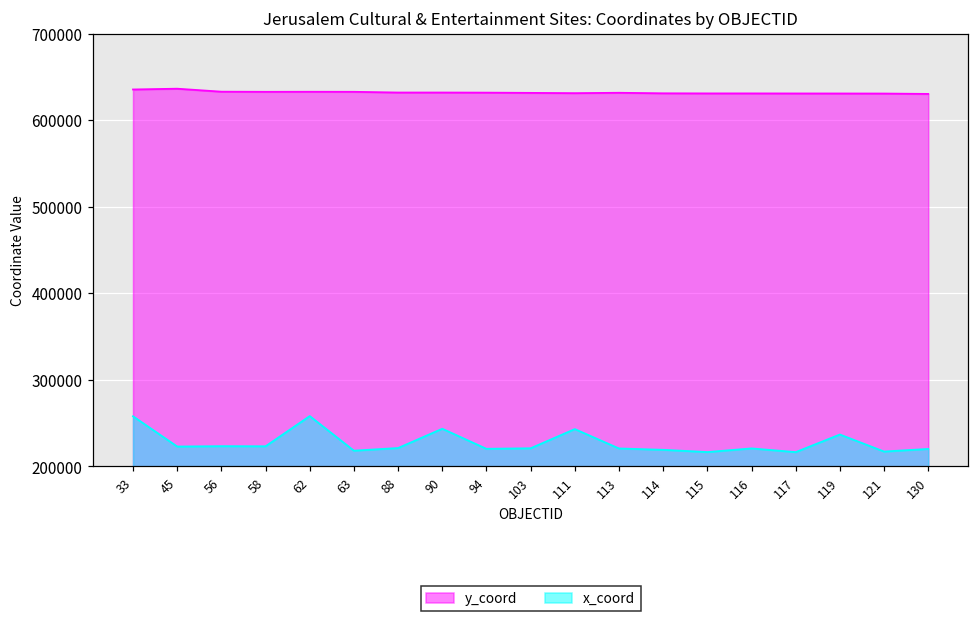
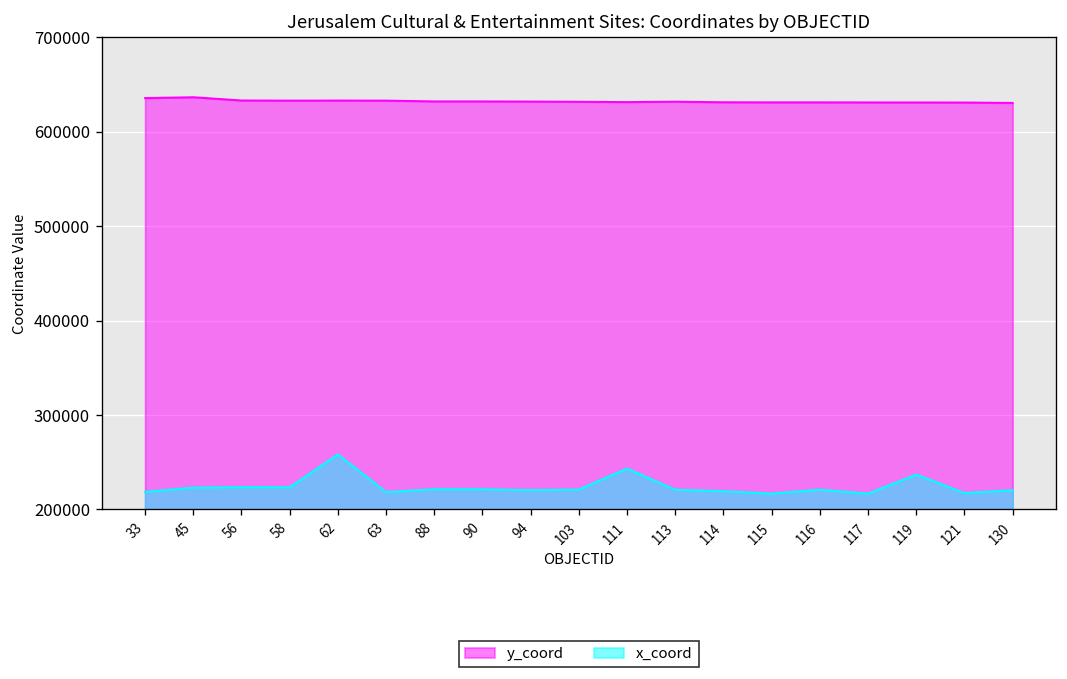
  {
    "y_coord": {
      "33": 640000,
      "45": 640000,
      "56": 630000,
      "58": 630000,
      "62": 630000,
      "63": 630000,
      "88": 630000,
      "90": 630000,
      "94": 630000,
      "103": 630000,
      "111": 630000,
      "113": 630000,
      "114": 630000,
      "115": 630000,
      "116": 630000,
      "117": 630000,
      "119": 630000,
      "121": 630000,
      "130": 630000
    },
    "x_coord": {
-     "33": 260000,
+     "33": 220000,
      "45": 220000,
      "56": 220000,
      "58": 220000,
      "62": 260000,
      "63": 220000,
      "88": 220000,
-     "90": 240000,
+     "90": 220000,
      "94": 220000,
      "103": 220000,
      "111": 240000,
      "113": 220000,
      "114": 220000,
      "115": 220000,
      "116": 220000,
      "117": 220000,
      "119": 240000,
      "121": 220000,
      "130": 220000
    }
  }
